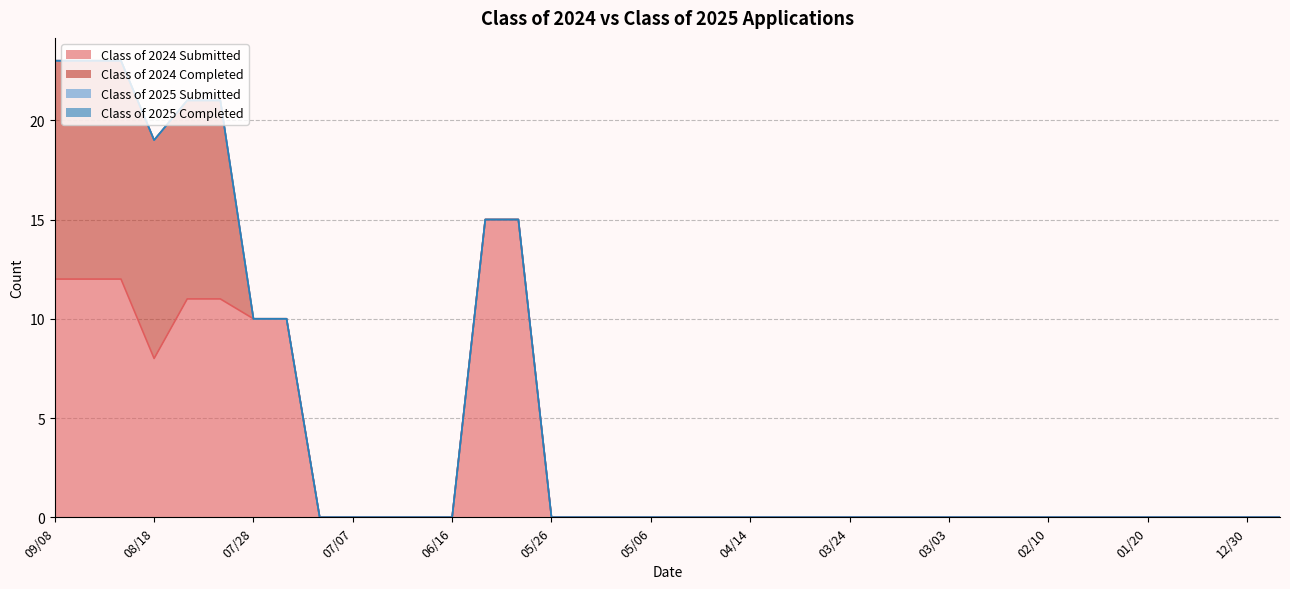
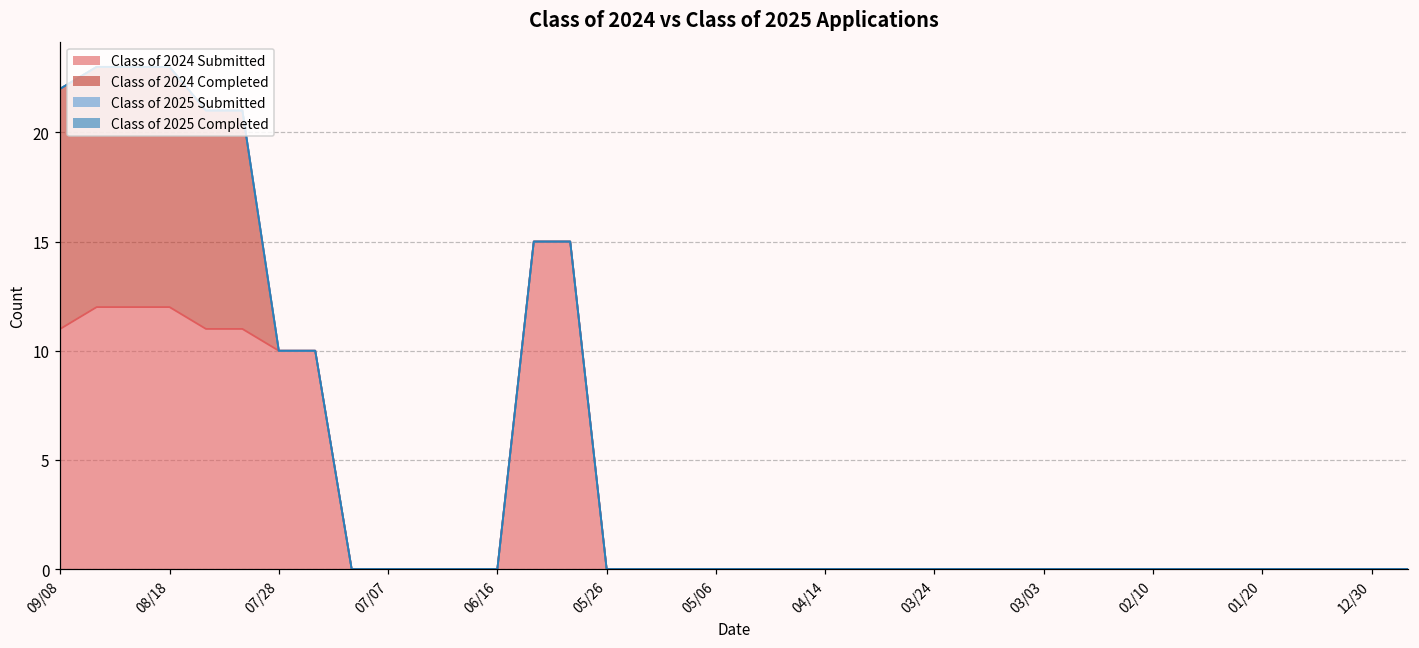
  {
    "Class of 2024 Submitted": {
-     "09/08": 12,
-     "08/18": 8
+     "09/08": 11,
+     "08/18": 12
    }
  }
